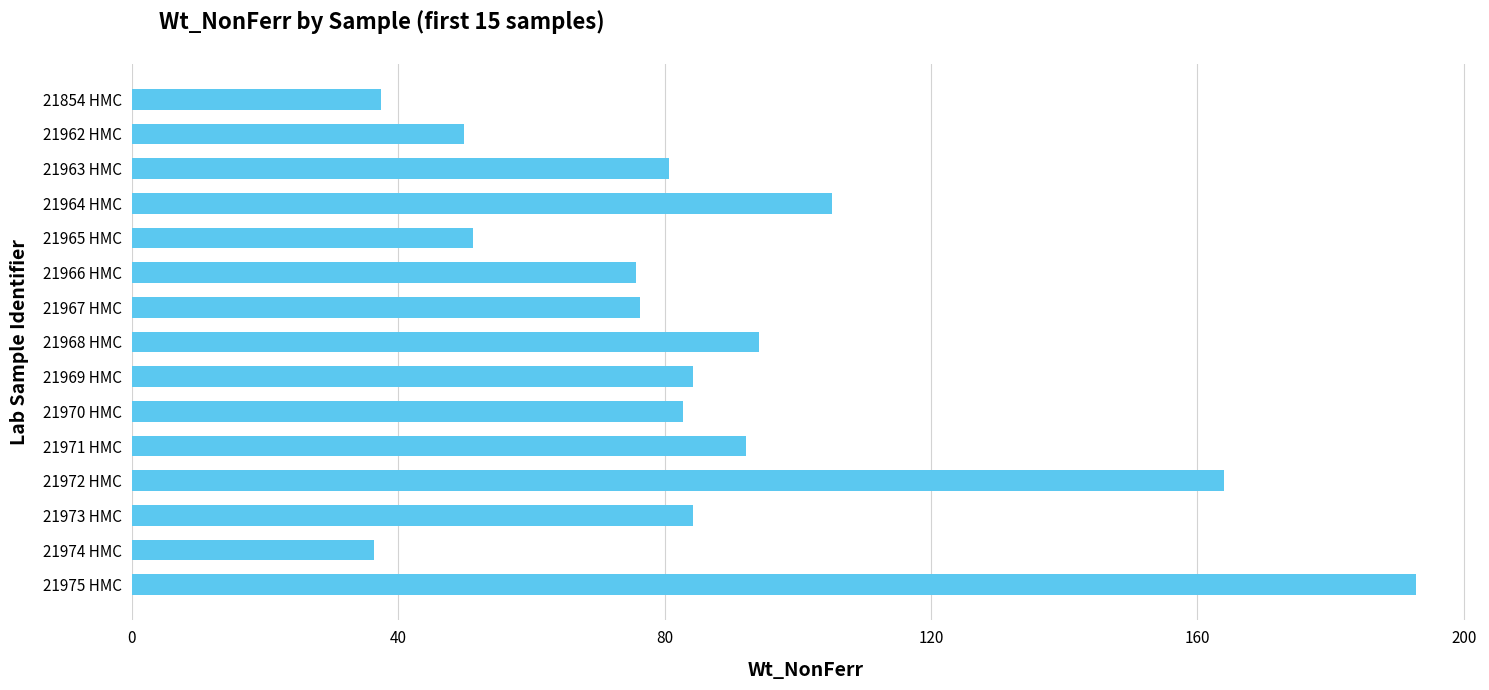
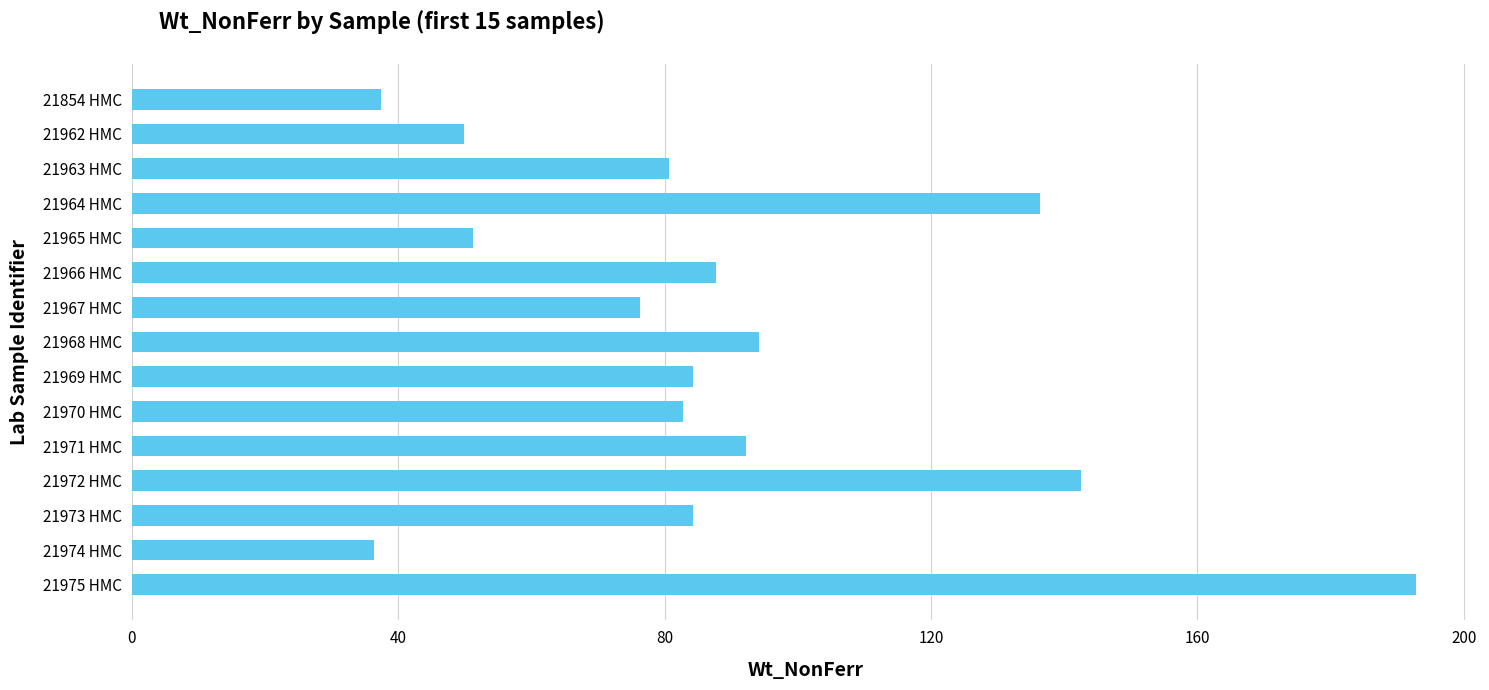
  {
    "21854 HMC": 38,
    "21962 HMC": 50,
    "21963 HMC": 81,
-   "21964 HMC": 105,
+   "21964 HMC": 136,
    "21965 HMC": 51,
-   "21966 HMC": 76,
+   "21966 HMC": 88,
    "21967 HMC": 76,
    "21968 HMC": 94,
    "21969 HMC": 84,
    "21970 HMC": 83,
    "21971 HMC": 92,
-   "21972 HMC": 164,
+   "21972 HMC": 143,
    "21973 HMC": 84,
    "21974 HMC": 36,
    "21975 HMC": 193
  }
